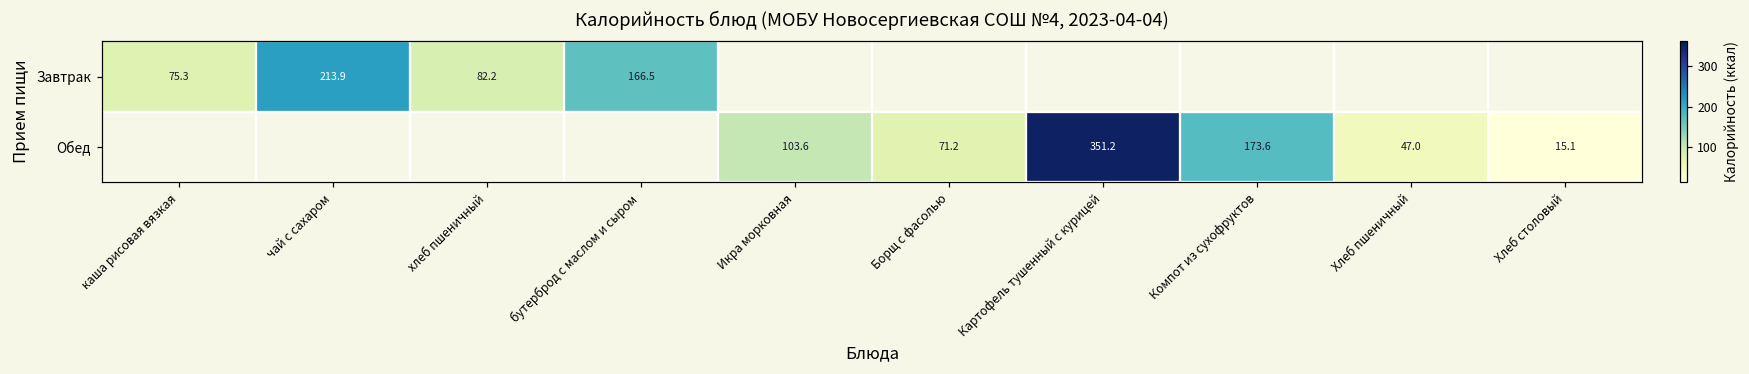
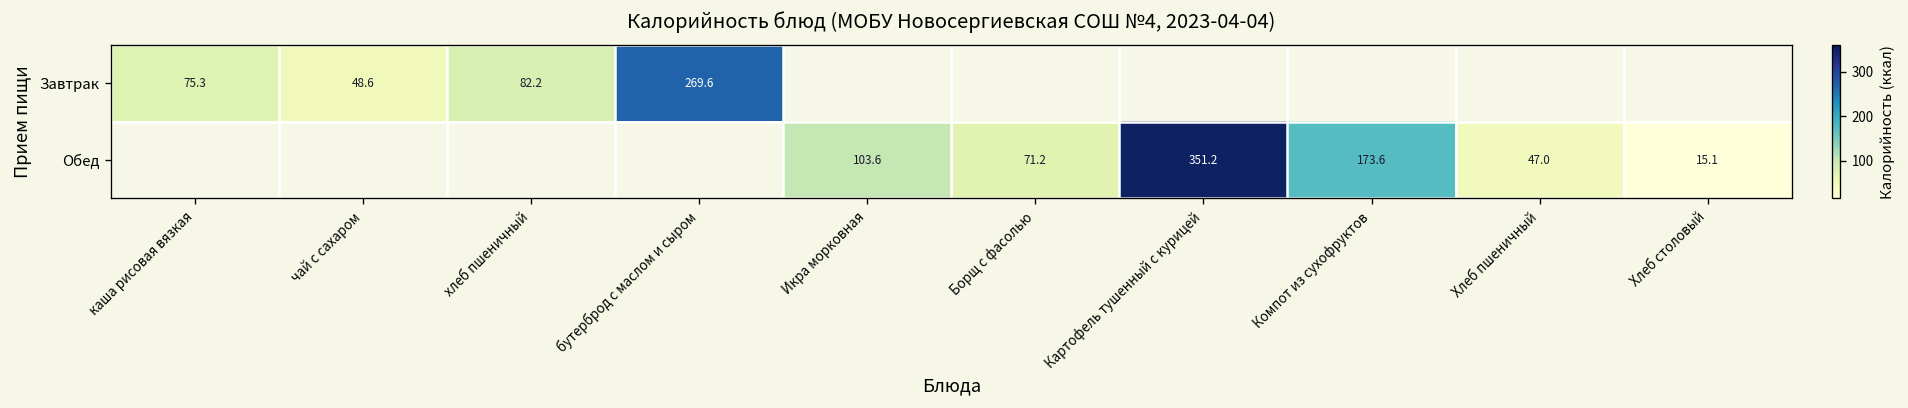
  {
    "Завтрак": {
      "каша рисовая вязкая": 75.3,
-     "чай с сахаром": 213.9,
+     "чай с сахаром": 48.6,
      "хлеб пшеничный": 82.2,
-     "бутерброд с маслом и сыром": 166.5
+     "бутерброд с маслом и сыром": 269.6
    },
    "Обед": {
      "Икра морковная": 103.6,
      "Борщ с фасолью": 71.2,
      "Картофель тушенный с курицей": 351.2,
      "Компот из сухофруктов": 173.6,
      "Хлеб пшеничный": 47.0,
      "Хлеб столовый": 15.1
    }
  }
